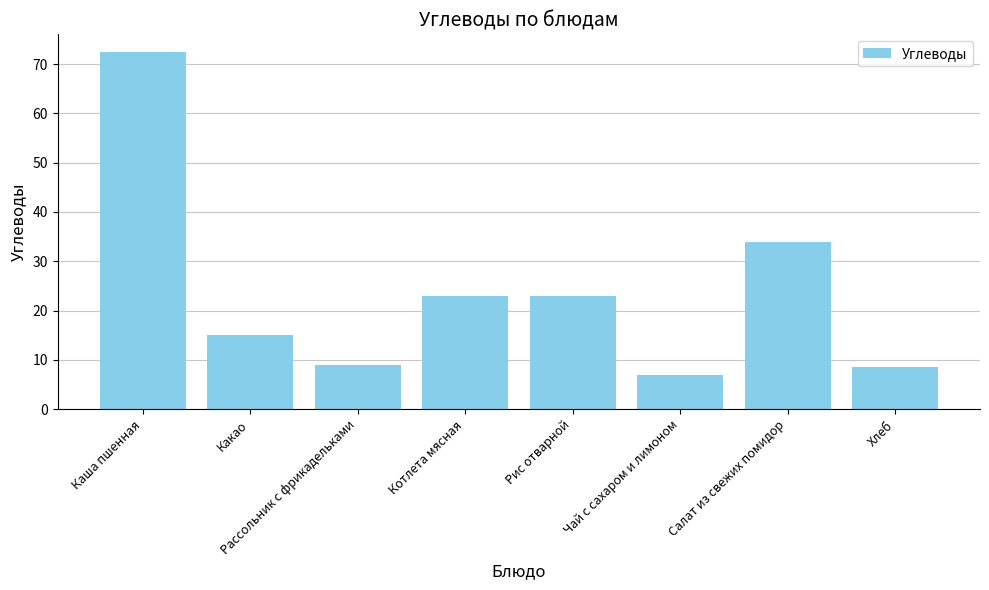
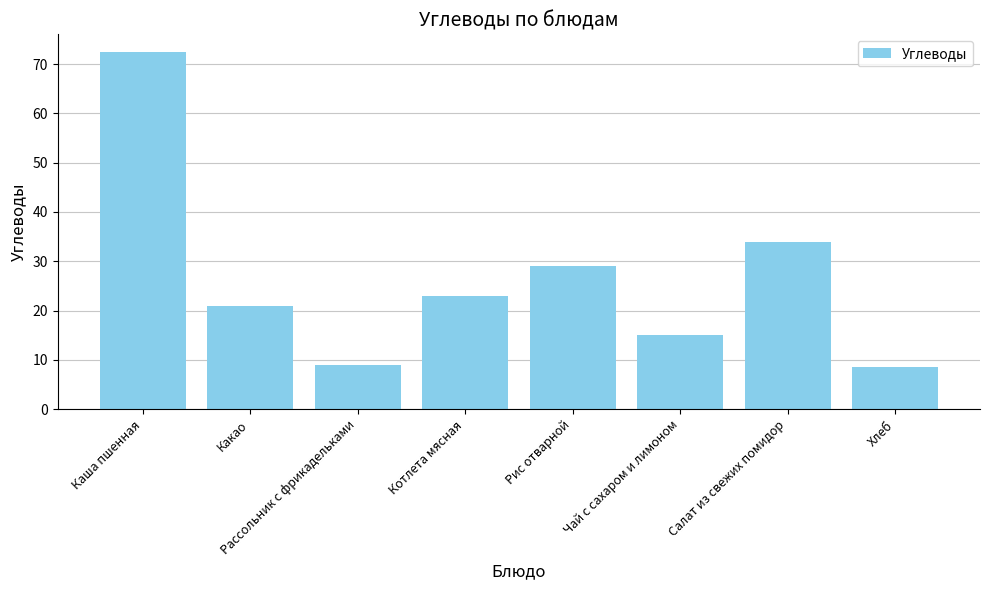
  {
    "Каша пшенная": 72,
-   "Какао": 15,
+   "Какао": 21,
    "Рассольник с фрикадельками": 9,
    "Котлета мясная": 23,
-   "Рис отварной": 23,
-   "Чай с сахаром и лимоном": 7,
+   "Рис отварной": 29,
+   "Чай с сахаром и лимоном": 15,
    "Салат из свежих помидор": 34,
    "Хлеб": 9
  }
